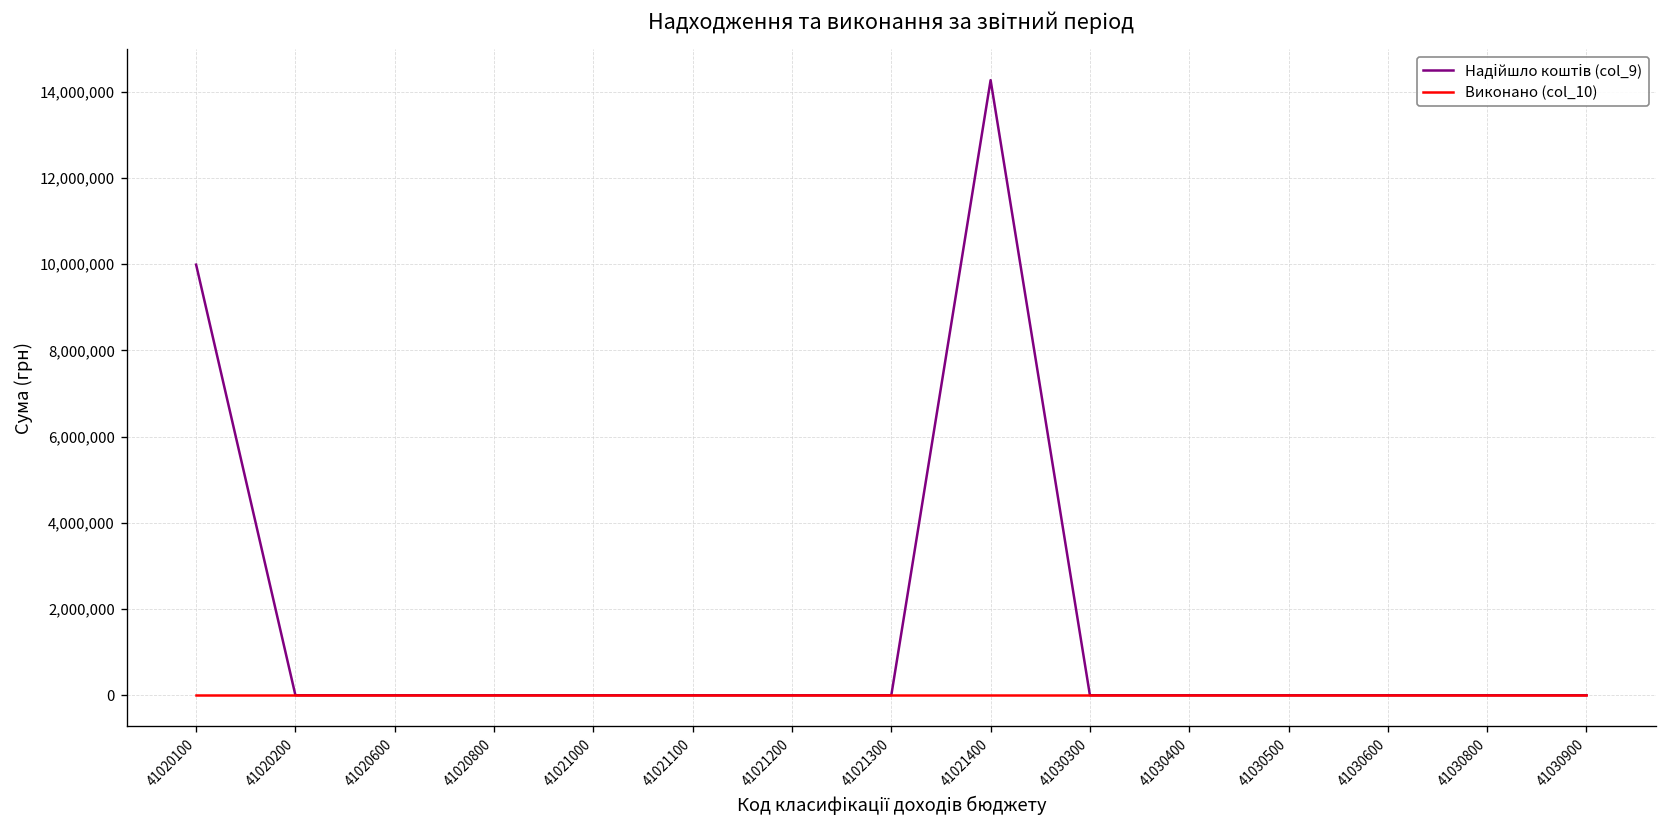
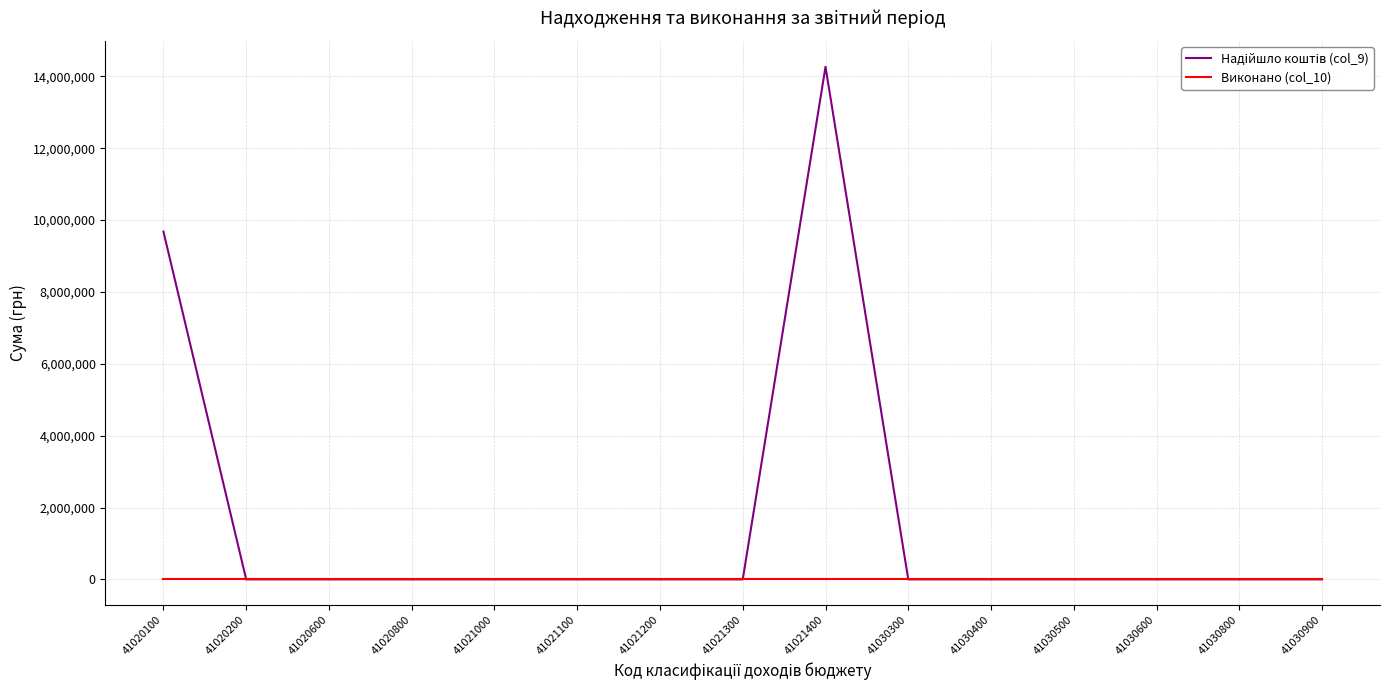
  {
    "Надійшло коштів (col_9)": {
-     "41020100": "10,000,000",
+     "41020100": "9,700,000",
      "41021400": "14,300,000"
    },
    "Виконано (col_10)": {
      "41020100": "0",
      "41021400": "0"
    }
  }
